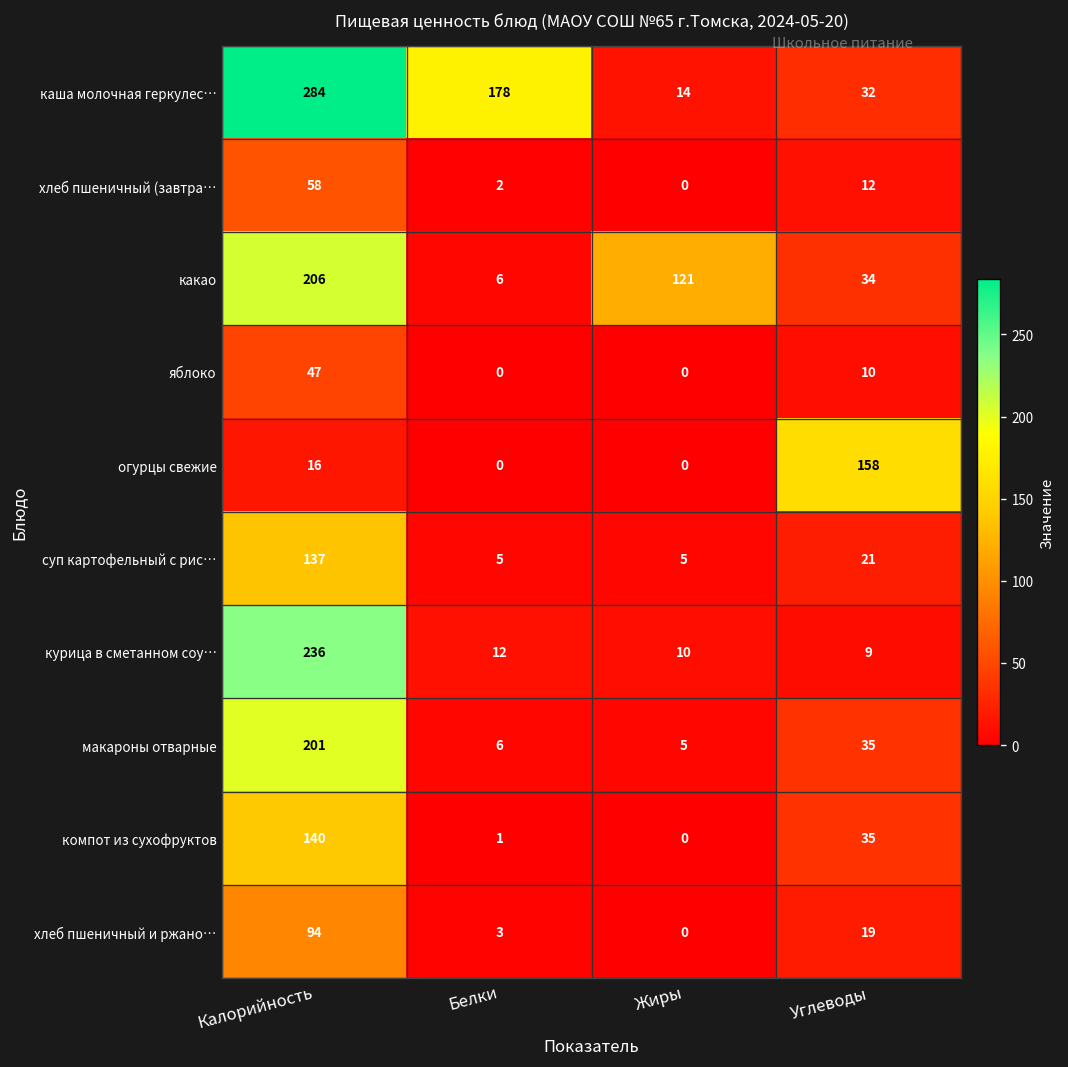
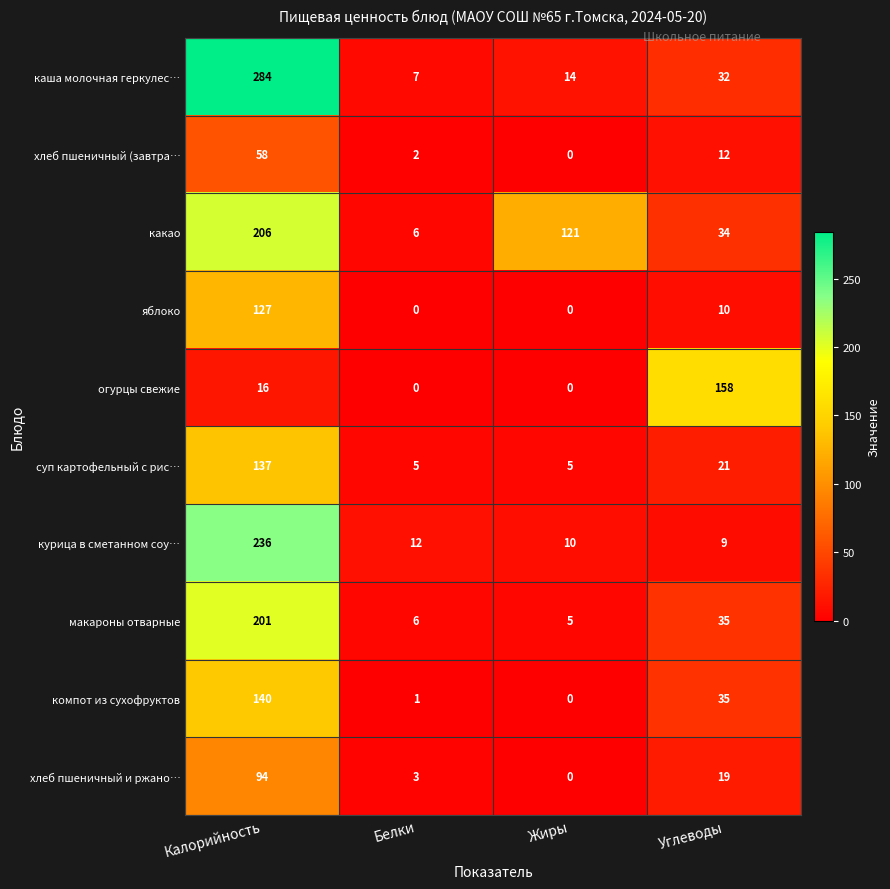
  {
    "каша молочная геркулес…": {
      "Калорийность": 284,
-     "Белки": 178,
+     "Белки": 7,
      "Жиры": 14,
      "Углеводы": 32
    },
    "хлеб пшеничный (завтра…": {
      "Калорийность": 58,
      "Белки": 2,
      "Жиры": 0,
      "Углеводы": 12
    },
    "какао": {
      "Калорийность": 206,
      "Белки": 6,
      "Жиры": 121,
      "Углеводы": 34
    },
    "яблоко": {
-     "Калорийность": 47,
+     "Калорийность": 127,
      "Белки": 0,
      "Жиры": 0,
      "Углеводы": 10
    },
    "огурцы свежие": {
      "Калорийность": 16,
      "Белки": 0,
      "Жиры": 0,
      "Углеводы": 158
    },
    "суп картофельный с рис…": {
      "Калорийность": 137,
      "Белки": 5,
      "Жиры": 5,
      "Углеводы": 21
    },
    "курица в сметанном соу…": {
      "Калорийность": 236,
      "Белки": 12,
      "Жиры": 10,
      "Углеводы": 9
    },
    "макароны отварные": {
      "Калорийность": 201,
      "Белки": 6,
      "Жиры": 5,
      "Углеводы": 35
    },
    "компот из сухофруктов": {
      "Калорийность": 140,
      "Белки": 1,
      "Жиры": 0,
      "Углеводы": 35
    },
    "хлеб пшеничный и ржано…": {
      "Калорийность": 94,
      "Белки": 3,
      "Жиры": 0,
      "Углеводы": 19
    }
  }
